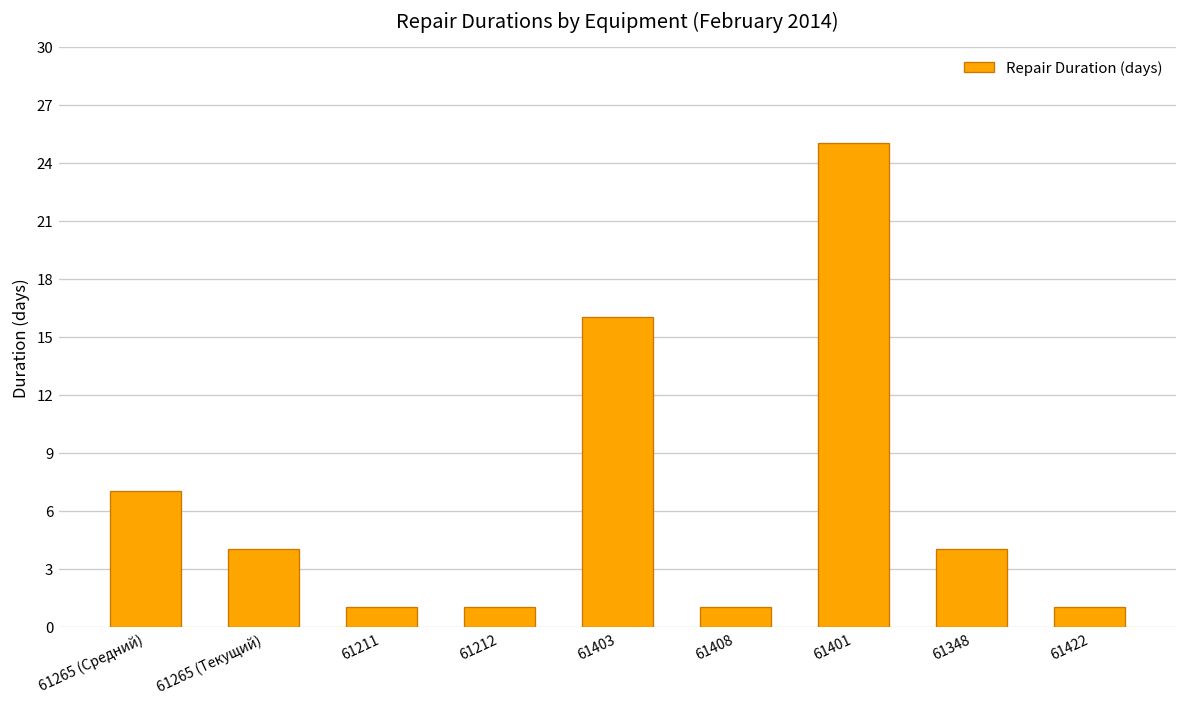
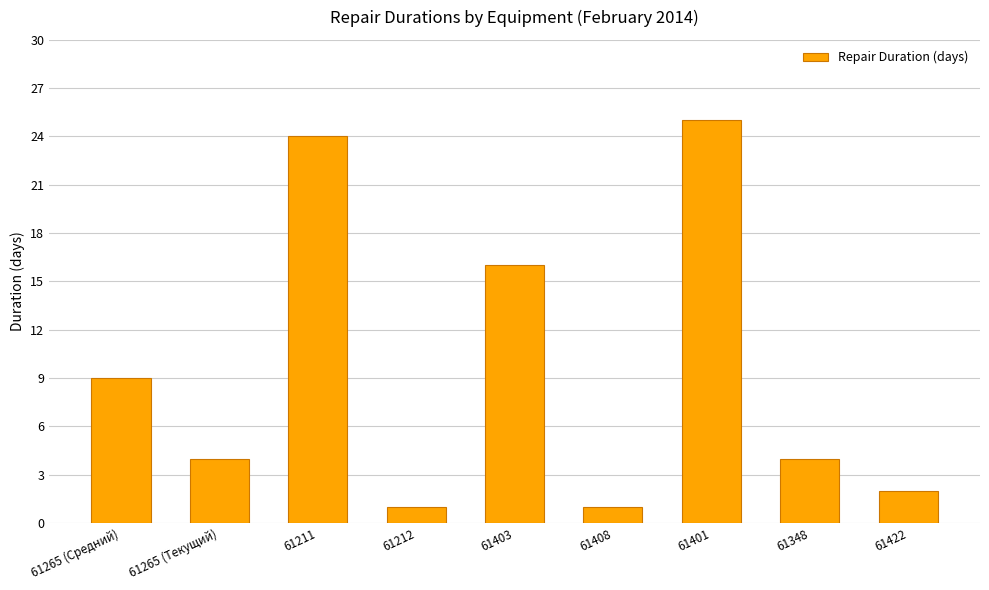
  {
-   "61265 (Средний)": 7,
+   "61265 (Средний)": 9,
    "61265 (Текущий)": 4,
-   "61211": 1,
+   "61211": 24,
    "61212": 1,
    "61403": 16,
    "61408": 1,
    "61401": 25,
    "61348": 4,
-   "61422": 1
+   "61422": 2
  }
